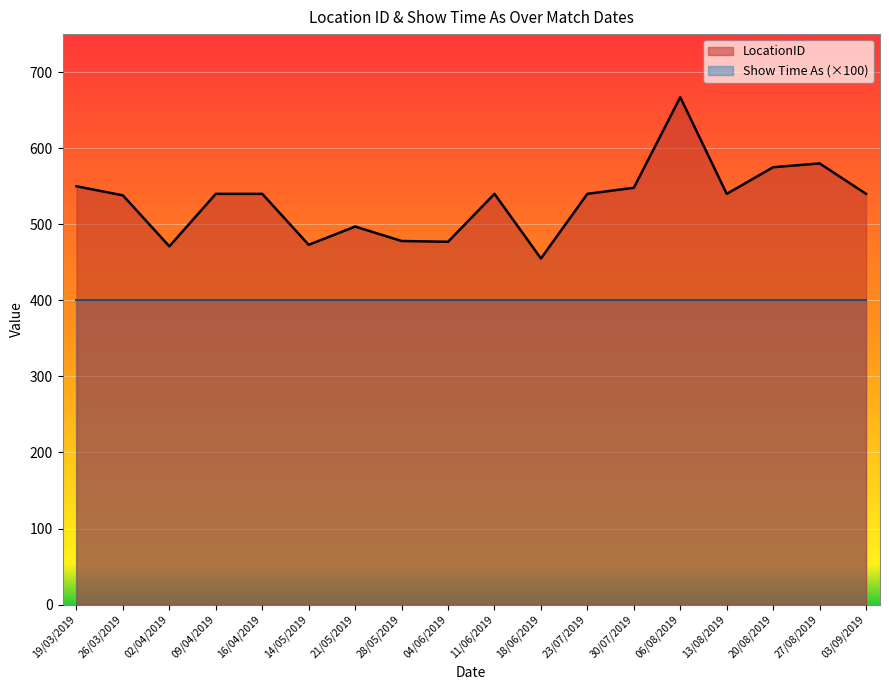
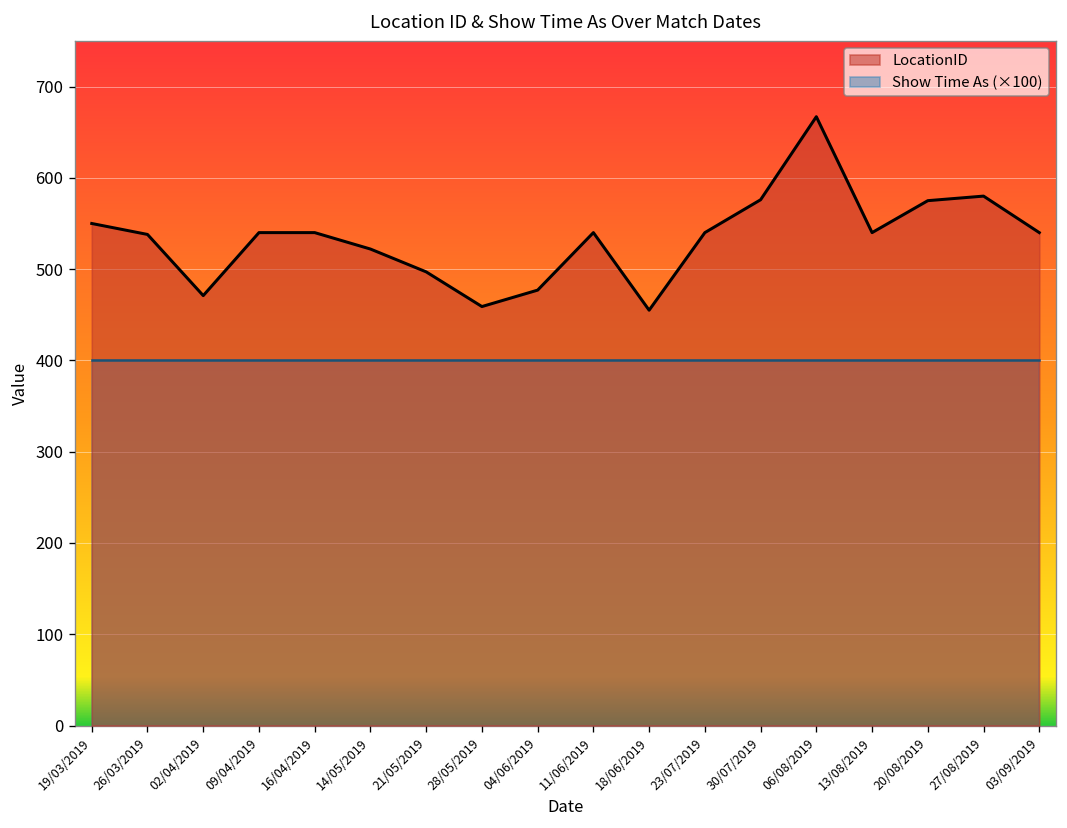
  {
    "LocationID": {
      "19/03/2019": 550,
      "26/03/2019": 540,
      "02/04/2019": 470,
      "09/04/2019": 540,
      "16/04/2019": 540,
-     "14/05/2019": 470,
+     "14/05/2019": 520,
      "21/05/2019": 500,
-     "28/05/2019": 480,
+     "28/05/2019": 460,
      "04/06/2019": 480,
      "11/06/2019": 540,
      "18/06/2019": 460,
      "23/07/2019": 540,
-     "30/07/2019": 550,
+     "30/07/2019": 580,
      "06/08/2019": 670,
      "13/08/2019": 540,
      "20/08/2019": 580,
      "27/08/2019": 580,
      "03/09/2019": 540
    },
    "Show Time As (×100)": {
      "19/03/2019": 400,
      "26/03/2019": 400,
      "02/04/2019": 400,
      "09/04/2019": 400,
      "16/04/2019": 400,
      "14/05/2019": 400,
      "21/05/2019": 400,
      "28/05/2019": 400,
      "04/06/2019": 400,
      "11/06/2019": 400,
      "18/06/2019": 400,
      "23/07/2019": 400,
      "30/07/2019": 400,
      "06/08/2019": 400,
      "13/08/2019": 400,
      "20/08/2019": 400,
      "27/08/2019": 400,
      "03/09/2019": 400
    }
  }
